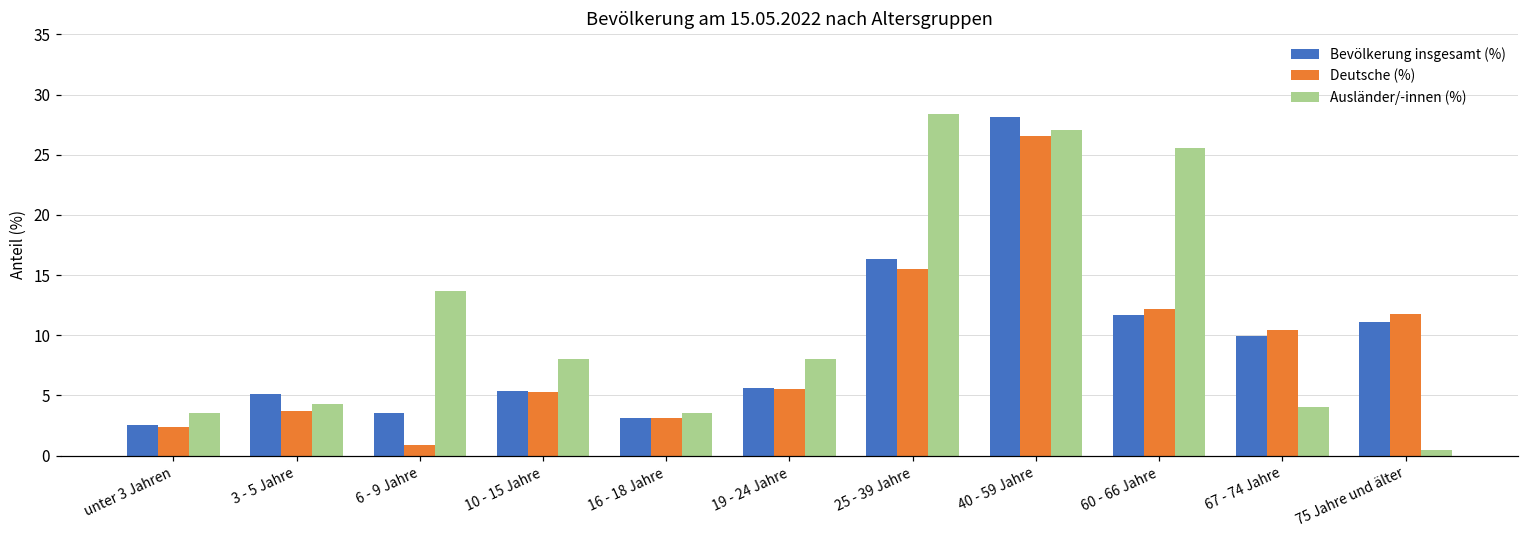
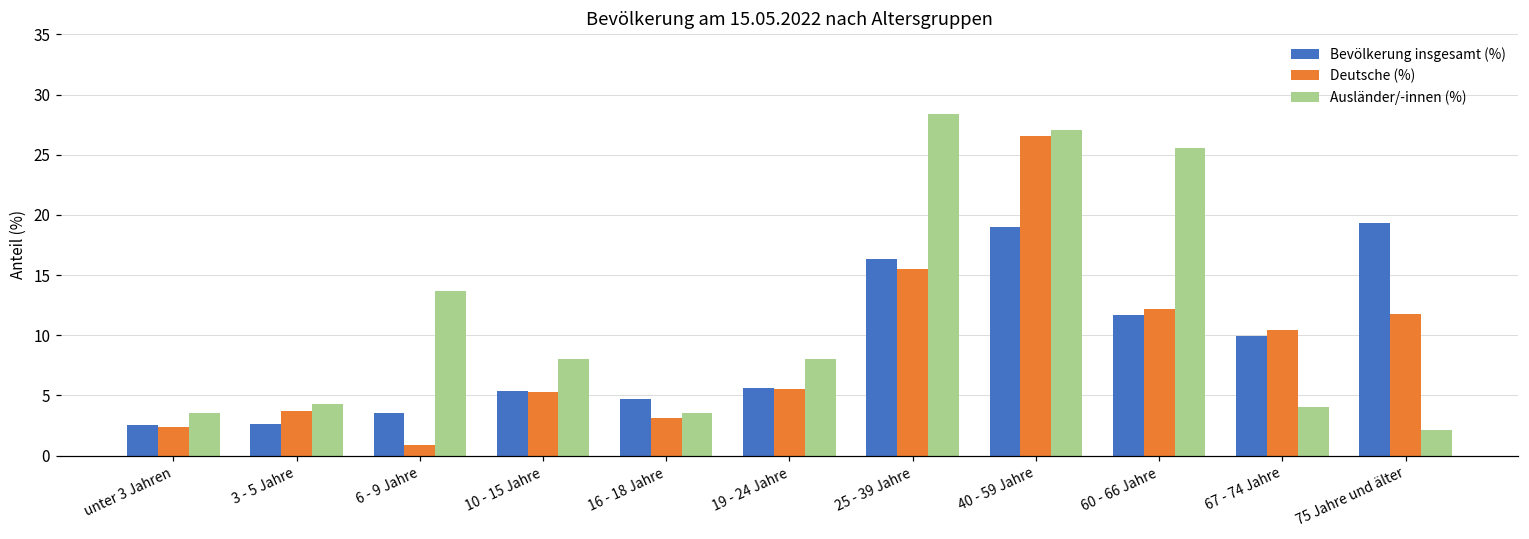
  {
    "Bevölkerung insgesamt (%)": {
      "unter 3 Jahren": 2.5,
-     "3 - 5 Jahre": 5.1,
+     "3 - 5 Jahre": 2.6,
      "6 - 9 Jahre": 3.5,
      "10 - 15 Jahre": 5.4,
-     "16 - 18 Jahre": 3.1,
+     "16 - 18 Jahre": 4.7,
      "19 - 24 Jahre": 5.6,
      "25 - 39 Jahre": 16.3,
-     "40 - 59 Jahre": 28.1,
+     "40 - 59 Jahre": 19.0,
      "60 - 66 Jahre": 11.7,
      "67 - 74 Jahre": 9.9,
-     "75 Jahre und älter": 11.1
+     "75 Jahre und älter": 19.3
    },
    "Deutsche (%)": {
      "unter 3 Jahren": 2.4,
      "3 - 5 Jahre": 3.7,
      "6 - 9 Jahre": 0.9,
      "10 - 15 Jahre": 5.3,
      "16 - 18 Jahre": 3.1,
      "19 - 24 Jahre": 5.5,
      "25 - 39 Jahre": 15.5,
      "40 - 59 Jahre": 26.6,
      "60 - 66 Jahre": 12.2,
      "67 - 74 Jahre": 10.4,
      "75 Jahre und älter": 11.8
    },
    "Ausländer/-innen (%)": {
      "unter 3 Jahren": 3.5,
      "3 - 5 Jahre": 4.3,
      "6 - 9 Jahre": 13.7,
      "10 - 15 Jahre": 8.0,
      "16 - 18 Jahre": 3.5,
      "19 - 24 Jahre": 8.0,
      "25 - 39 Jahre": 28.4,
      "40 - 59 Jahre": 27.1,
      "60 - 66 Jahre": 25.6,
      "67 - 74 Jahre": 4.0,
-     "75 Jahre und älter": 0.5
+     "75 Jahre und älter": 2.1
    }
  }
